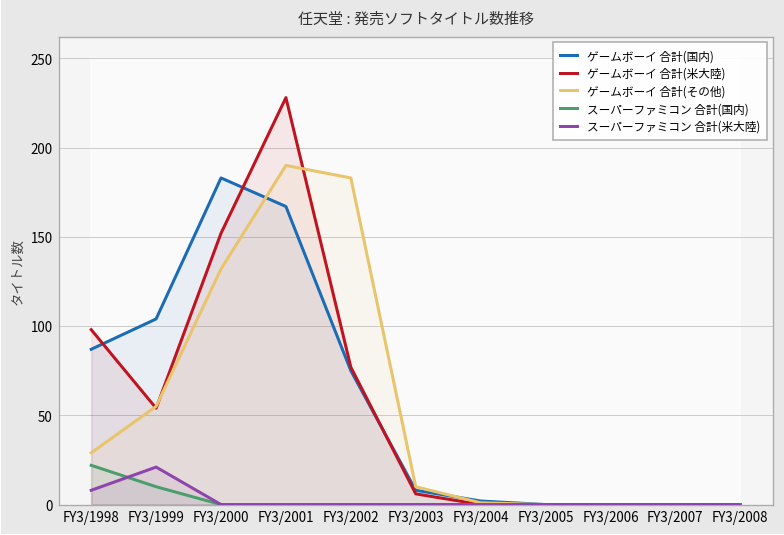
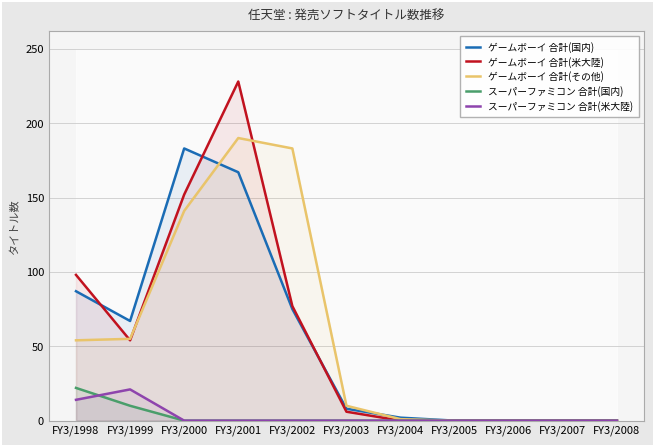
  {
    "ゲームボーイ 合計(国内)": {
      "FY3/1998": 87,
-     "FY3/1999": 104,
+     "FY3/1999": 67,
      "FY3/2000": 183,
      "FY3/2001": 167,
      "FY3/2002": 75,
      "FY3/2003": 8
    },
    "ゲームボーイ 合計(米大陸)": {
      "FY3/1998": 98,
      "FY3/2000": 152,
      "FY3/2001": 228,
      "FY3/2002": 77,
      "FY3/2003": 6
    },
    "ゲームボーイ 合計(その他)": {
-     "FY3/1998": 29,
-     "FY3/2000": 132,
+     "FY3/1998": 54,
+     "FY3/2000": 141,
      "FY3/2001": 190,
      "FY3/2002": 183,
      "FY3/2003": 10
    },
    "スーパーファミコン 合計(国内)": {
      "FY3/1998": 22,
      "FY3/1999": 10
    },
    "スーパーファミコン 合計(米大陸)": {
-     "FY3/1998": 8,
+     "FY3/1998": 14,
      "FY3/1999": 21
    }
  }
